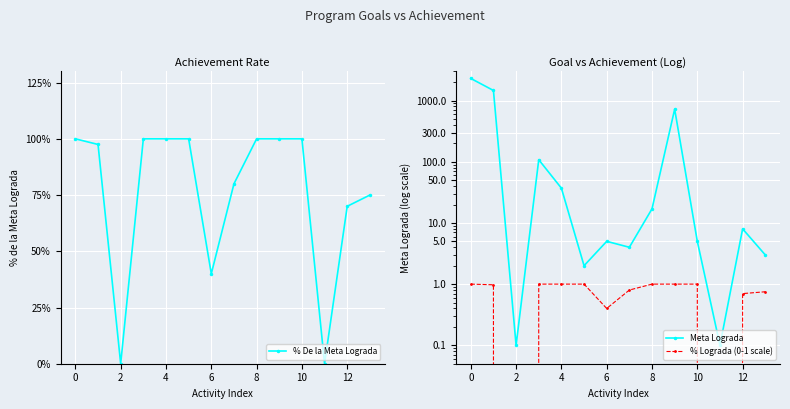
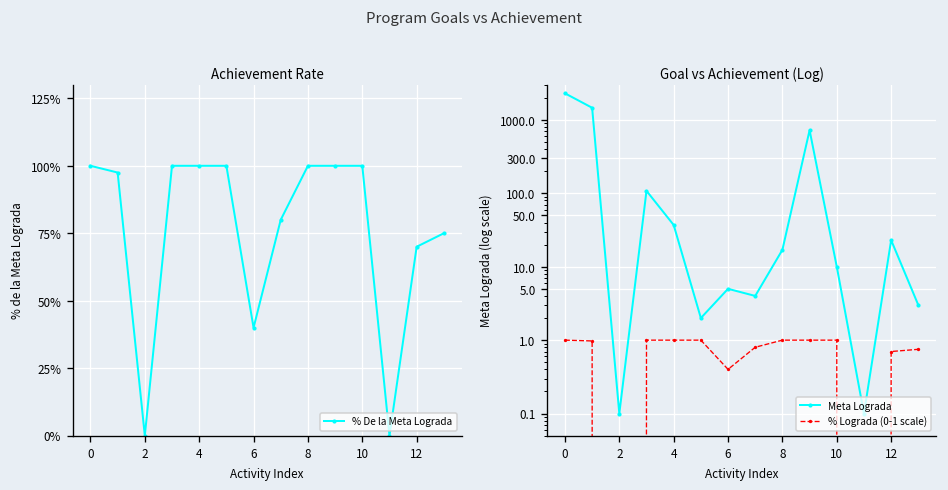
  {
    "Achievement Rate": {
      "0": "100%",
      "2": "0%",
      "4": "100%",
      "6": "40%",
      "8": "100%",
      "10": "100%",
      "12": "70%"
    },
    "Goal vs Achievement (Log)": {
      "Meta Lograda": {
        "0": "2300",
        "2": "0.10",
        "4": "40",
        "6": "5",
        "8": "17",
-       "10": "5",
-       "12": "8"
+       "10": "10",
+       "12": "23"
      },
      "% Lograda (0-1 scale)": {
        "0": "1",
        "4": "1",
        "6": "0.4",
        "8": "1",
        "10": "1",
        "12": "0.7"
      }
    }
  }
